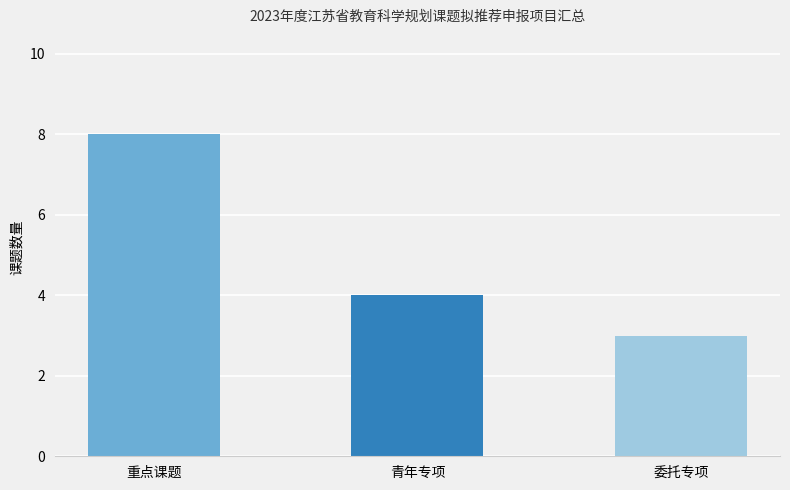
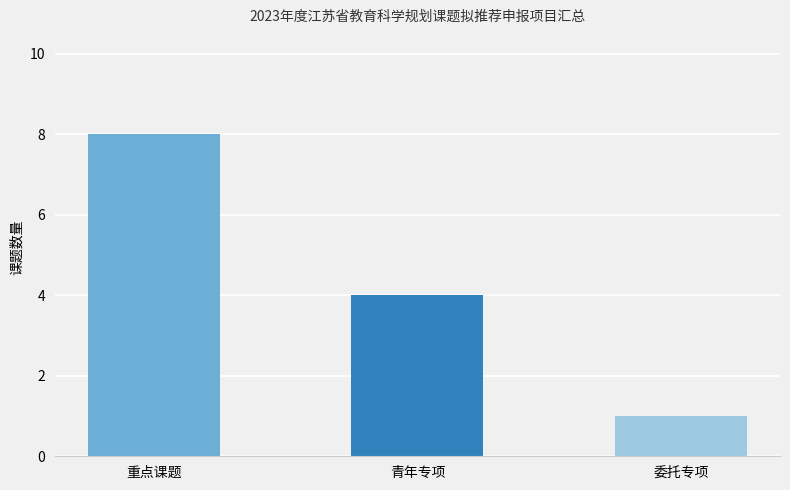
  {
    "重点课题": 8,
    "青年专项": 4,
-   "委托专项": 3
+   "委托专项": 1
  }
